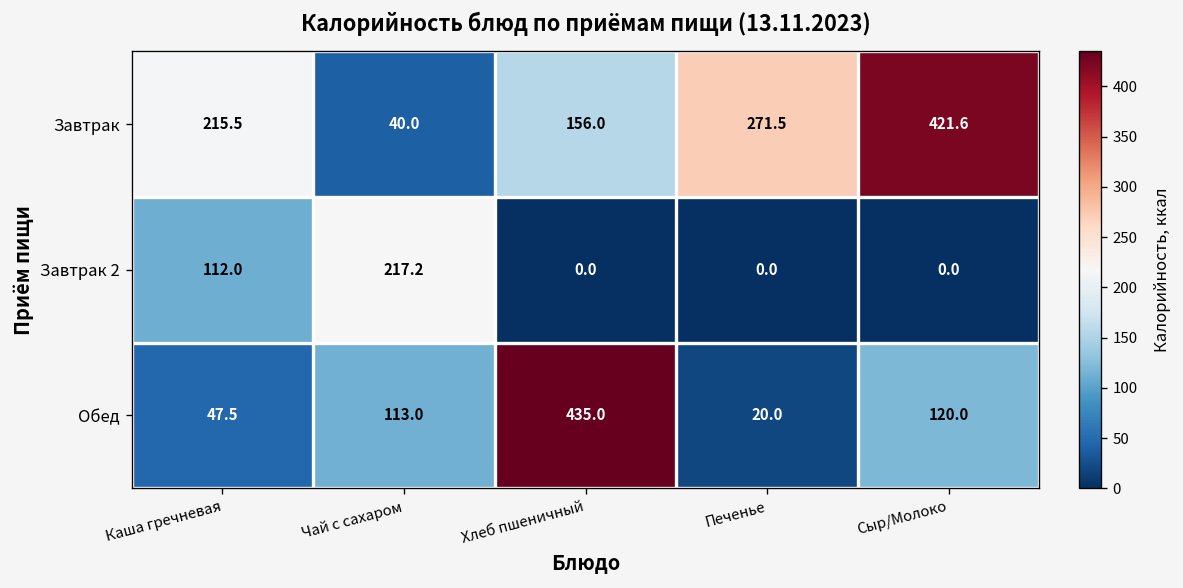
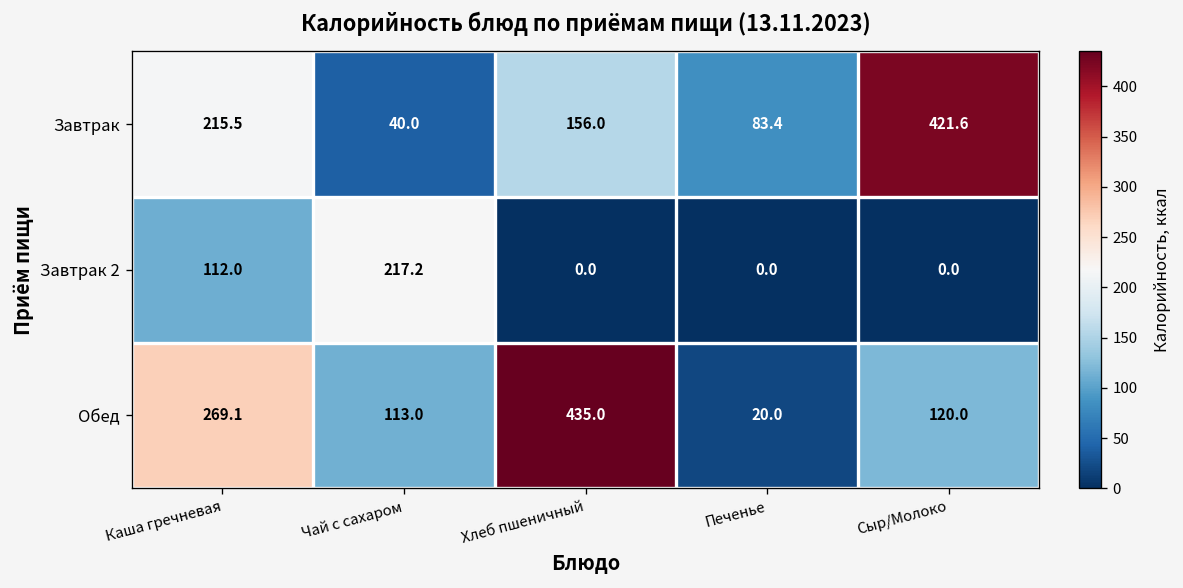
  {
    "Завтрак": {
      "Каша гречневая": 215.5,
      "Чай с сахаром": 40.0,
      "Хлеб пшеничный": 156.0,
-     "Печенье": 271.5,
+     "Печенье": 83.4,
      "Сыр/Молоко": 421.6
    },
    "Завтрак 2": {
      "Каша гречневая": 112.0,
      "Чай с сахаром": 217.2,
      "Хлеб пшеничный": 0.0,
      "Печенье": 0.0,
      "Сыр/Молоко": 0.0
    },
    "Обед": {
-     "Каша гречневая": 47.5,
+     "Каша гречневая": 269.1,
      "Чай с сахаром": 113.0,
      "Хлеб пшеничный": 435.0,
      "Печенье": 20.0,
      "Сыр/Молоко": 120.0
    }
  }
